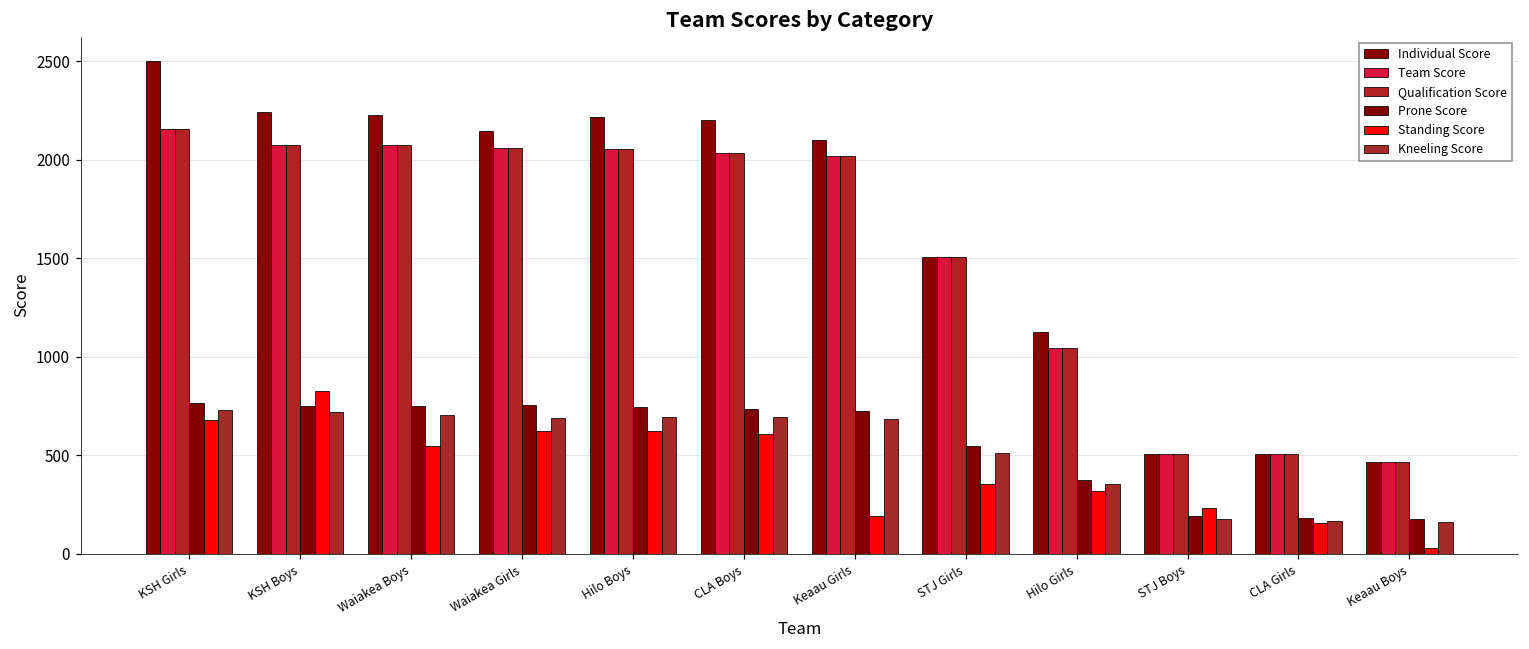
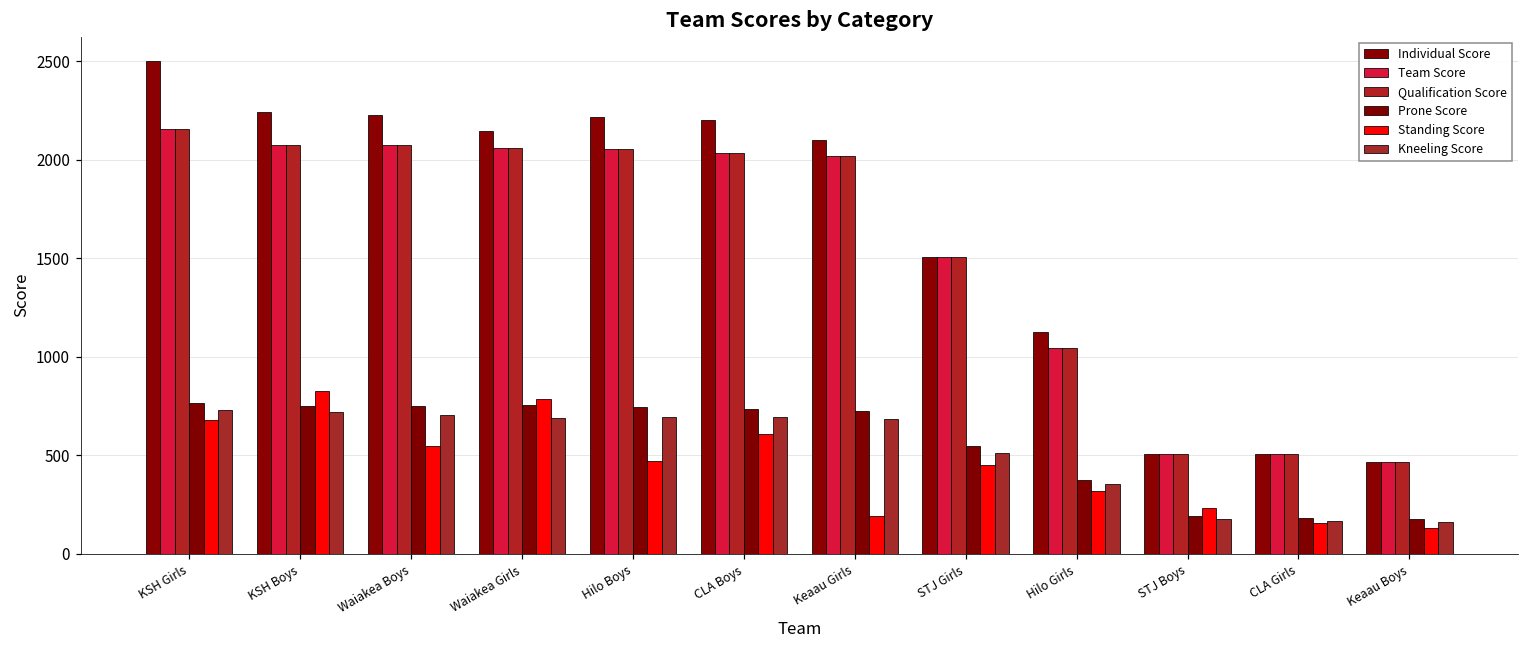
  {
    "Standing Score": {
      "KSH Girls": 680,
      "KSH Boys": 830,
      "Waiakea Boys": 550,
-     "Waiakea Girls": 620,
-     "Hilo Boys": 620,
+     "Waiakea Girls": 780,
+     "Hilo Boys": 470,
      "CLA Boys": 610,
      "Keaau Girls": 190,
-     "STJ Girls": 350,
+     "STJ Girls": 450,
      "Hilo Girls": 320,
      "STJ Boys": 230,
      "CLA Girls": 160,
-     "Keaau Boys": 30
+     "Keaau Boys": 130
    }
  }
